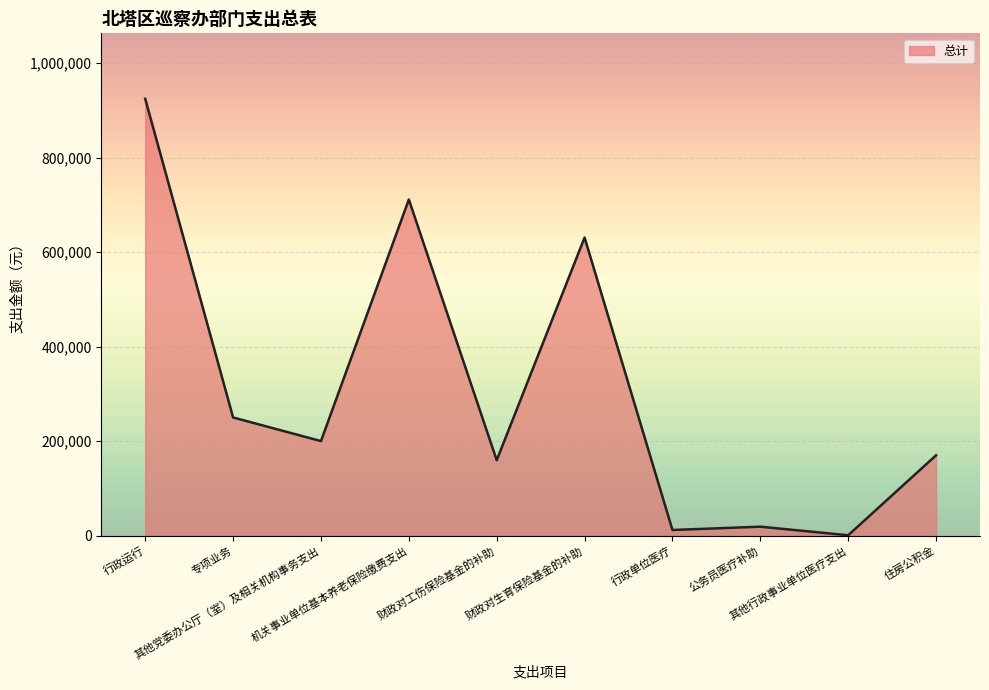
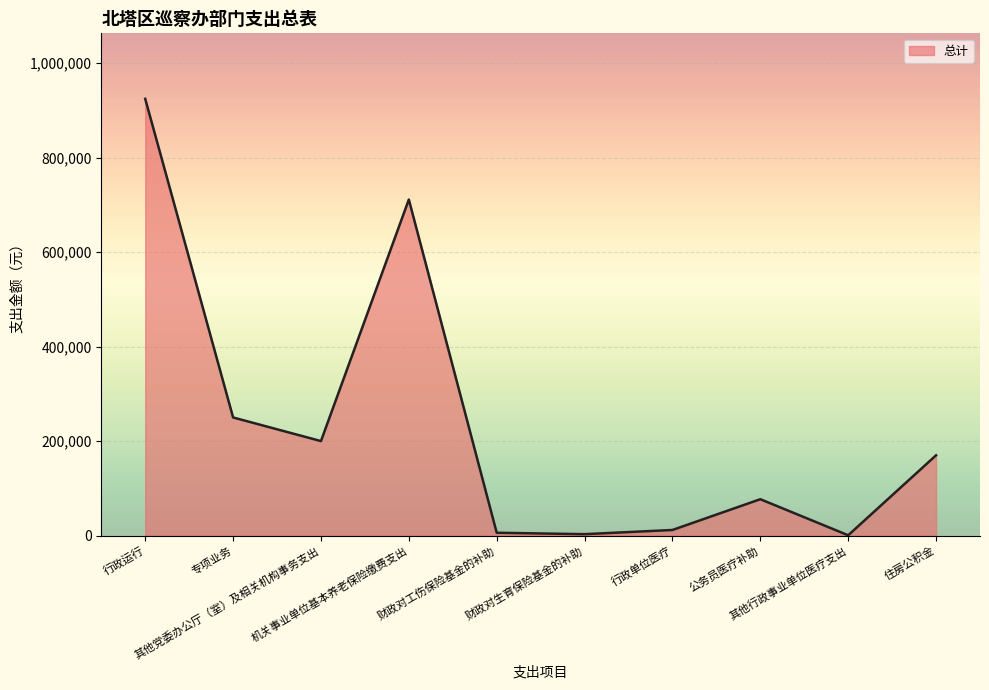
  {
    "行政运行": "920,000",
    "专项业务": "250,000",
    "其他党委办公厅（室）及相关机构事务支出": "200,000",
    "机关事业单位基本养老保险缴费支出": "710,000",
-   "财政对工伤保险基金的补助": "160,000",
-   "财政对生育保险基金的补助": "630,000",
+   "财政对工伤保险基金的补助": "10,000",
+   "财政对生育保险基金的补助": "0",
    "行政单位医疗": "10,000",
-   "公务员医疗补助": "20,000",
+   "公务员医疗补助": "80,000",
    "其他行政事业单位医疗支出": "0",
    "住房公积金": "170,000"
  }
